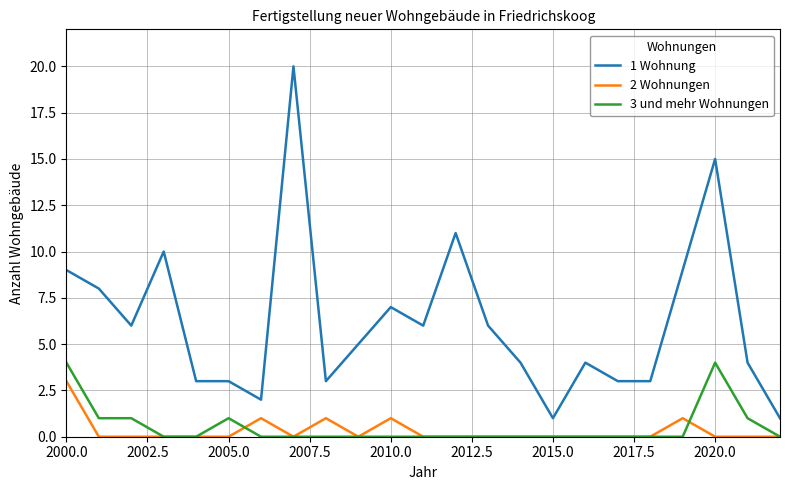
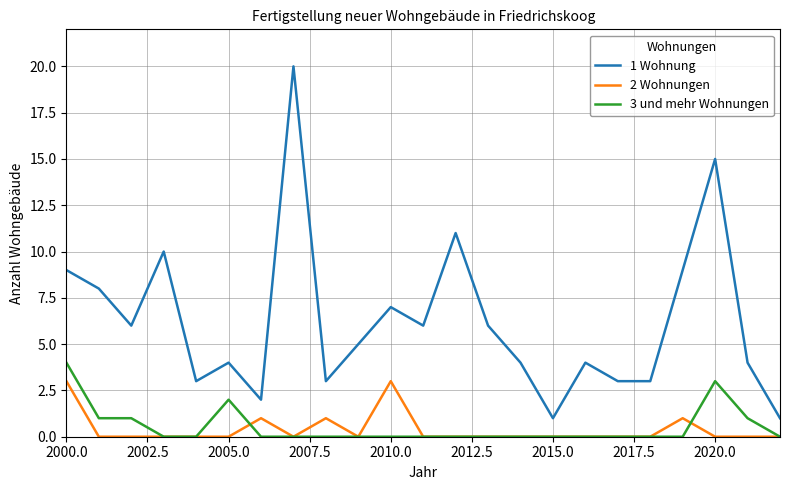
  {
    "1 Wohnung": {
      "2000.0": 9,
-     "2005.0": 3,
+     "2005.0": 4,
      "2010.0": 7,
      "2015.0": 1,
      "2020.0": 15
    },
    "2 Wohnungen": {
      "2000.0": 3,
      "2005.0": 0,
-     "2010.0": 1,
+     "2010.0": 3,
      "2020.0": 0
    },
    "3 und mehr Wohnungen": {
      "2000.0": 4,
-     "2005.0": 1,
+     "2005.0": 2,
      "2010.0": 0,
-     "2020.0": 4
+     "2020.0": 3
    }
  }
